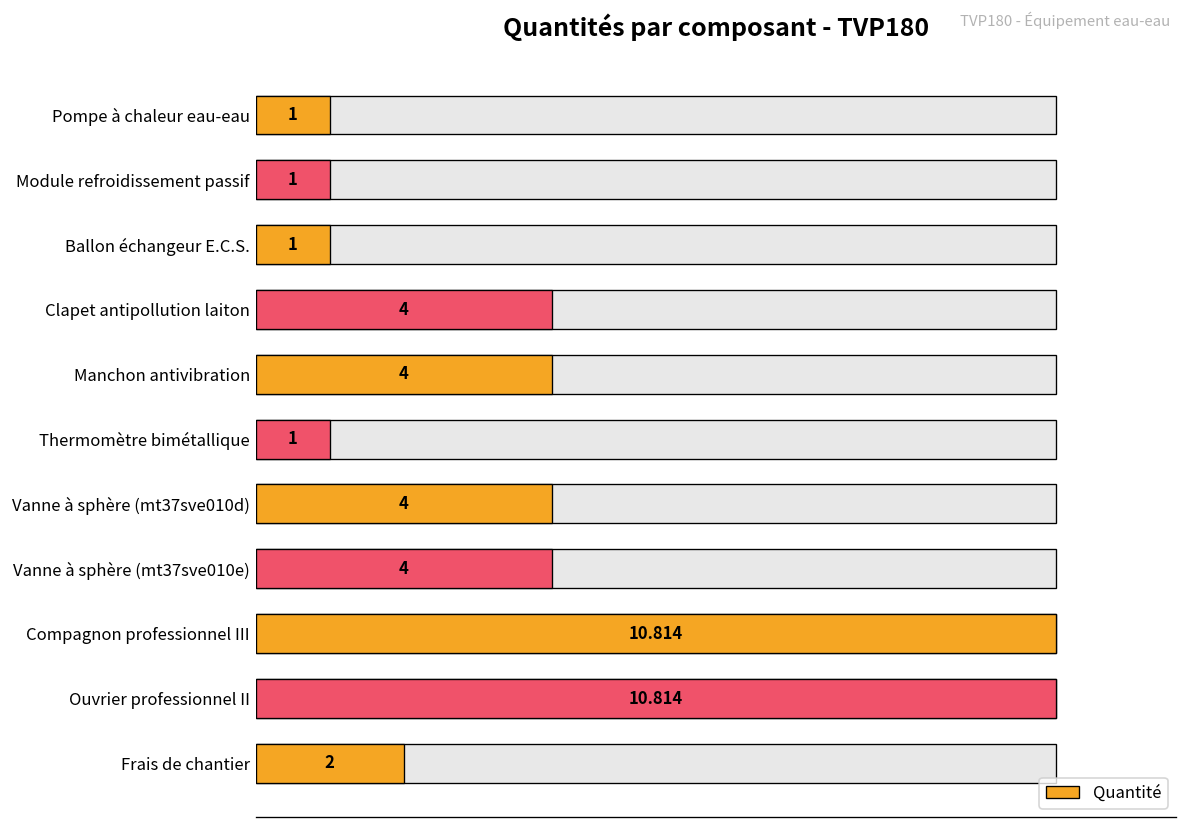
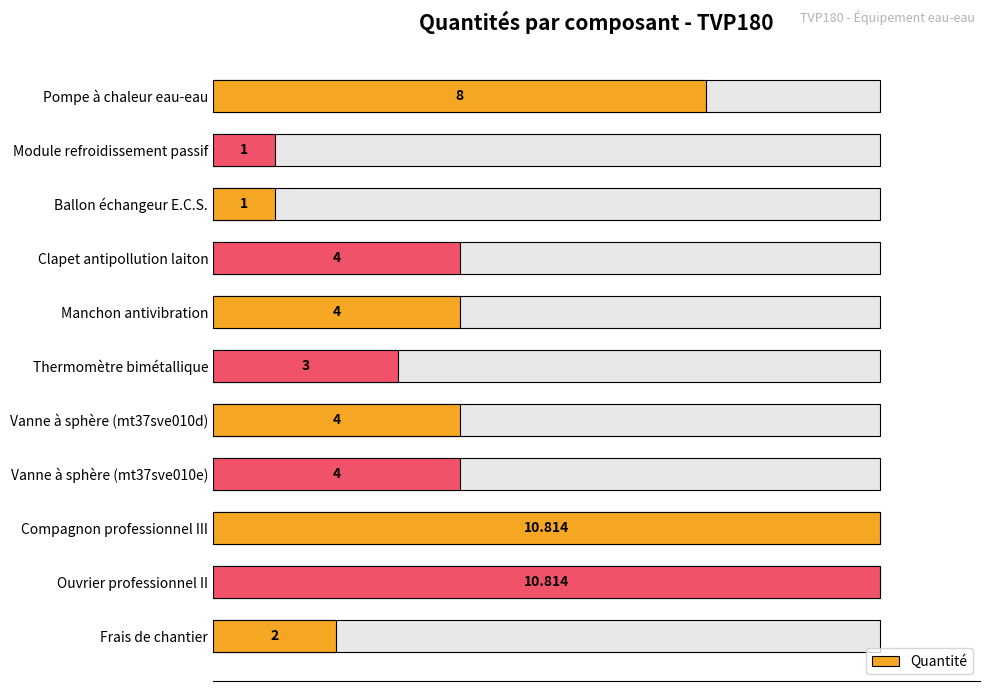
  {
    "Quantité": {
-     "Pompe à chaleur eau-eau": 1,
-     "Thermomètre bimétallique": 1,
+     "Pompe à chaleur eau-eau": 8,
+     "Thermomètre bimétallique": 3,
      "Compagnon professionnel III": 10.814,
      "Ouvrier professionnel II": 10.814
    }
  }
